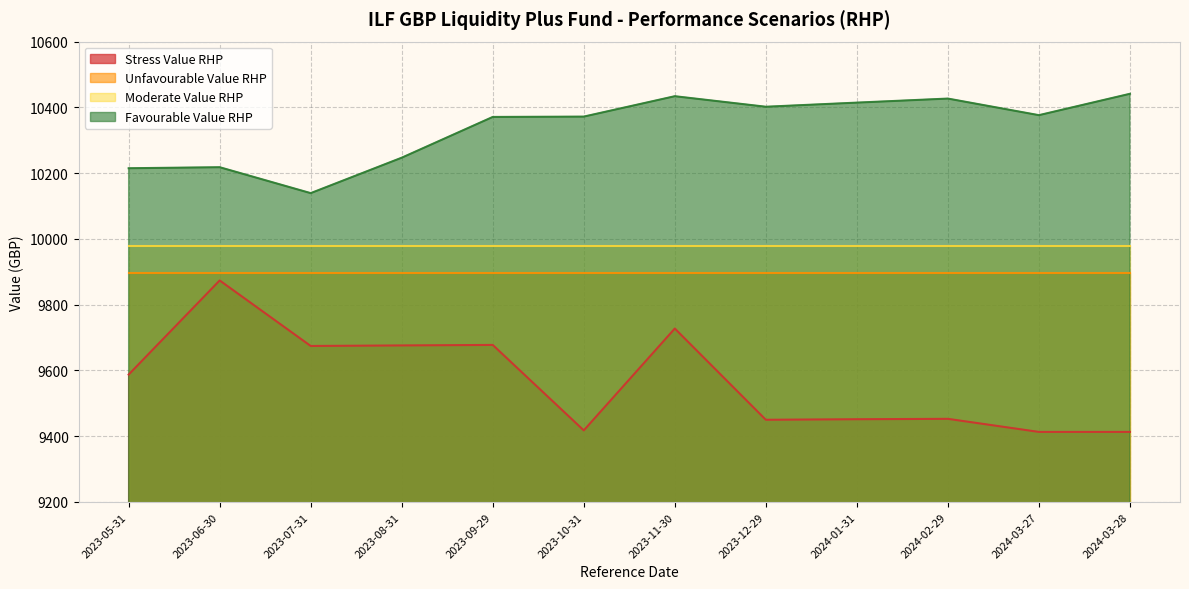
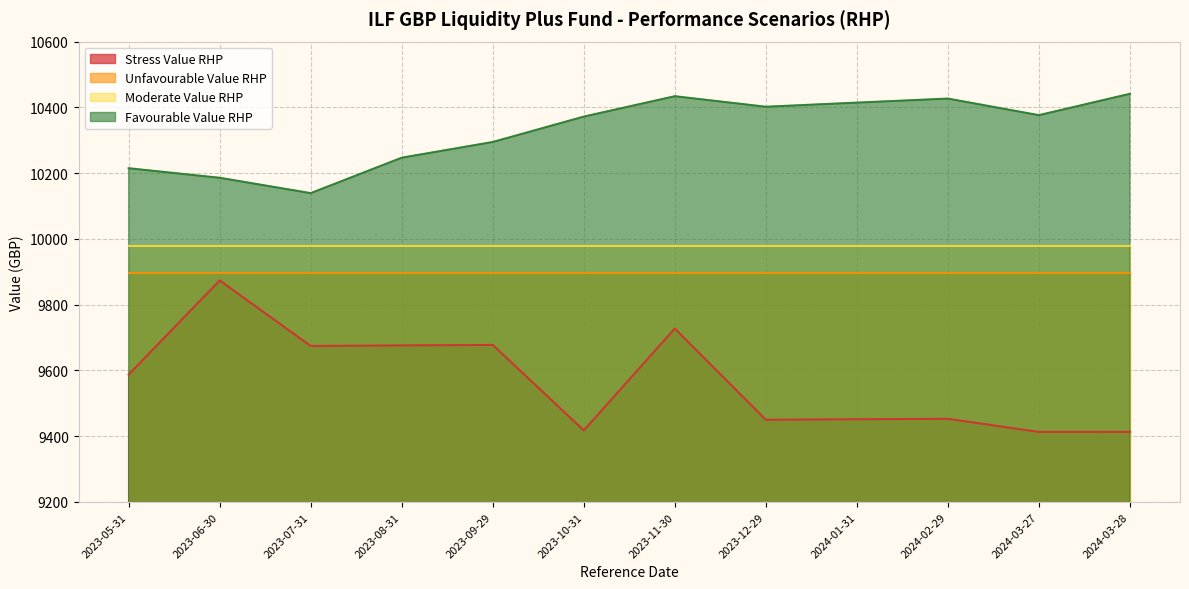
  {
    "Stress Value RHP": {
      "2023-05-31": 9590,
      "2023-06-30": 9870,
      "2023-07-31": 9670,
      "2023-08-31": 9680,
      "2023-09-29": 9680,
      "2023-10-31": 9420,
      "2023-11-30": 9730,
      "2023-12-29": 9450,
      "2024-01-31": 9450,
      "2024-02-29": 9450,
      "2024-03-27": 9410,
      "2024-03-28": 9410
    },
    "Unfavourable Value RHP": {
      "2023-05-31": 9900,
      "2023-06-30": 9900,
      "2023-07-31": 9900,
      "2023-08-31": 9900,
      "2023-09-29": 9900,
      "2023-10-31": 9900,
      "2023-11-30": 9900,
      "2023-12-29": 9900,
      "2024-01-31": 9900,
      "2024-02-29": 9900,
      "2024-03-27": 9900,
      "2024-03-28": 9900
    },
    "Moderate Value RHP": {
      "2023-05-31": 9980,
      "2023-06-30": 9980,
      "2023-07-31": 9980,
      "2023-08-31": 9980,
      "2023-09-29": 9980,
      "2023-10-31": 9980,
      "2023-11-30": 9980,
      "2023-12-29": 9980,
      "2024-01-31": 9980,
      "2024-02-29": 9980,
      "2024-03-27": 9980,
      "2024-03-28": 9980
    },
    "Favourable Value RHP": {
      "2023-05-31": 10210,
-     "2023-06-30": 10220,
+     "2023-06-30": 10190,
      "2023-07-31": 10140,
      "2023-08-31": 10250,
-     "2023-09-29": 10370,
+     "2023-09-29": 10290,
      "2023-10-31": 10370,
      "2023-11-30": 10430,
      "2023-12-29": 10400,
      "2024-01-31": 10410,
      "2024-02-29": 10430,
      "2024-03-27": 10380,
      "2024-03-28": 10440
    }
  }
